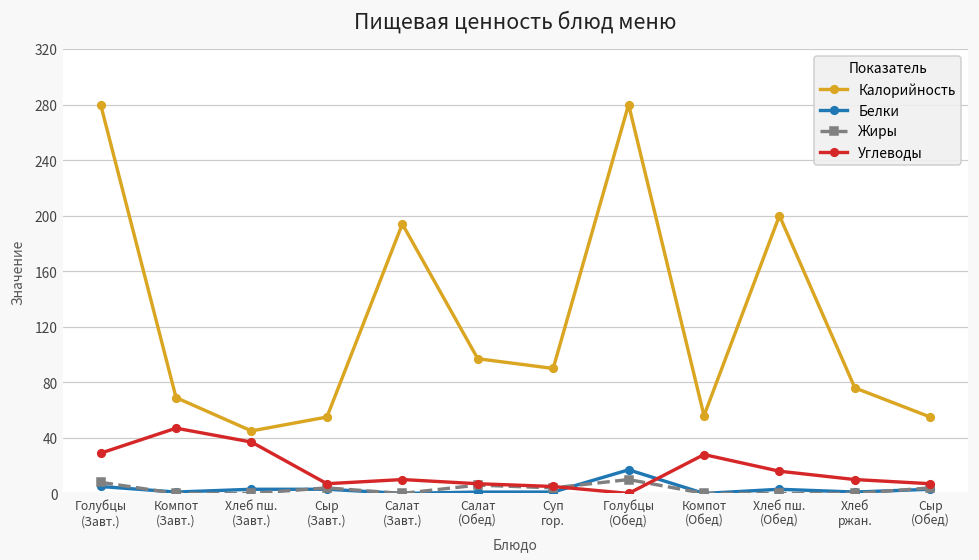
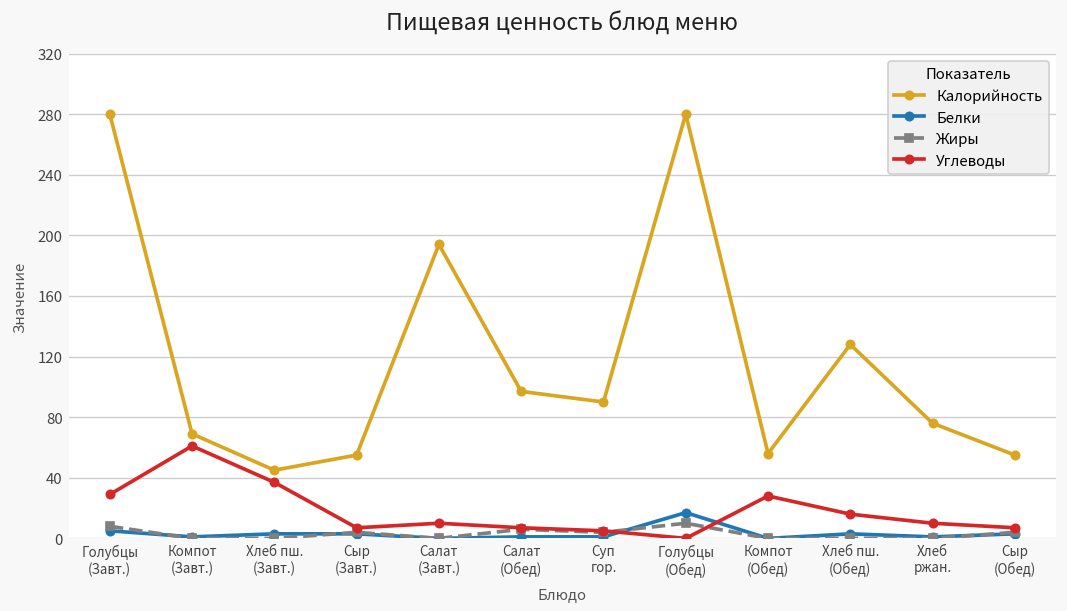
  {
    "Калорийность": {
      "Голубцы (Завт.)": 280,
      "Компот (Завт.)": 69,
      "Хлеб пш. (Завт.)": 45,
      "Сыр (Завт.)": 55,
      "Салат (Завт.)": 194,
      "Салат (Обед)": 97,
      "Суп гор.": 90,
      "Голубцы (Обед)": 280,
      "Компот (Обед)": 56,
-     "Хлеб пш. (Обед)": 200,
+     "Хлеб пш. (Обед)": 128,
      "Хлеб ржан.": 76,
      "Сыр (Обед)": 55
    },
    "Белки": {
      "Голубцы (Завт.)": 5,
      "Хлеб пш. (Завт.)": 3,
      "Салат (Обед)": 1,
      "Суп гор.": 1,
      "Голубцы (Обед)": 17,
      "Хлеб пш. (Обед)": 3
    },
    "Жиры": {
      "Голубцы (Завт.)": 8,
      "Хлеб пш. (Завт.)": 0,
      "Голубцы (Обед)": 10,
      "Хлеб пш. (Обед)": 0
    },
    "Углеводы": {
      "Голубцы (Завт.)": 29,
-     "Компот (Завт.)": 47,
+     "Компот (Завт.)": 61,
      "Хлеб пш. (Завт.)": 37,
      "Сыр (Завт.)": 7,
      "Салат (Завт.)": 10,
      "Голубцы (Обед)": 0,
      "Компот (Обед)": 28,
      "Хлеб пш. (Обед)": 16,
      "Хлеб ржан.": 10,
      "Сыр (Обед)": 7
    }
  }
